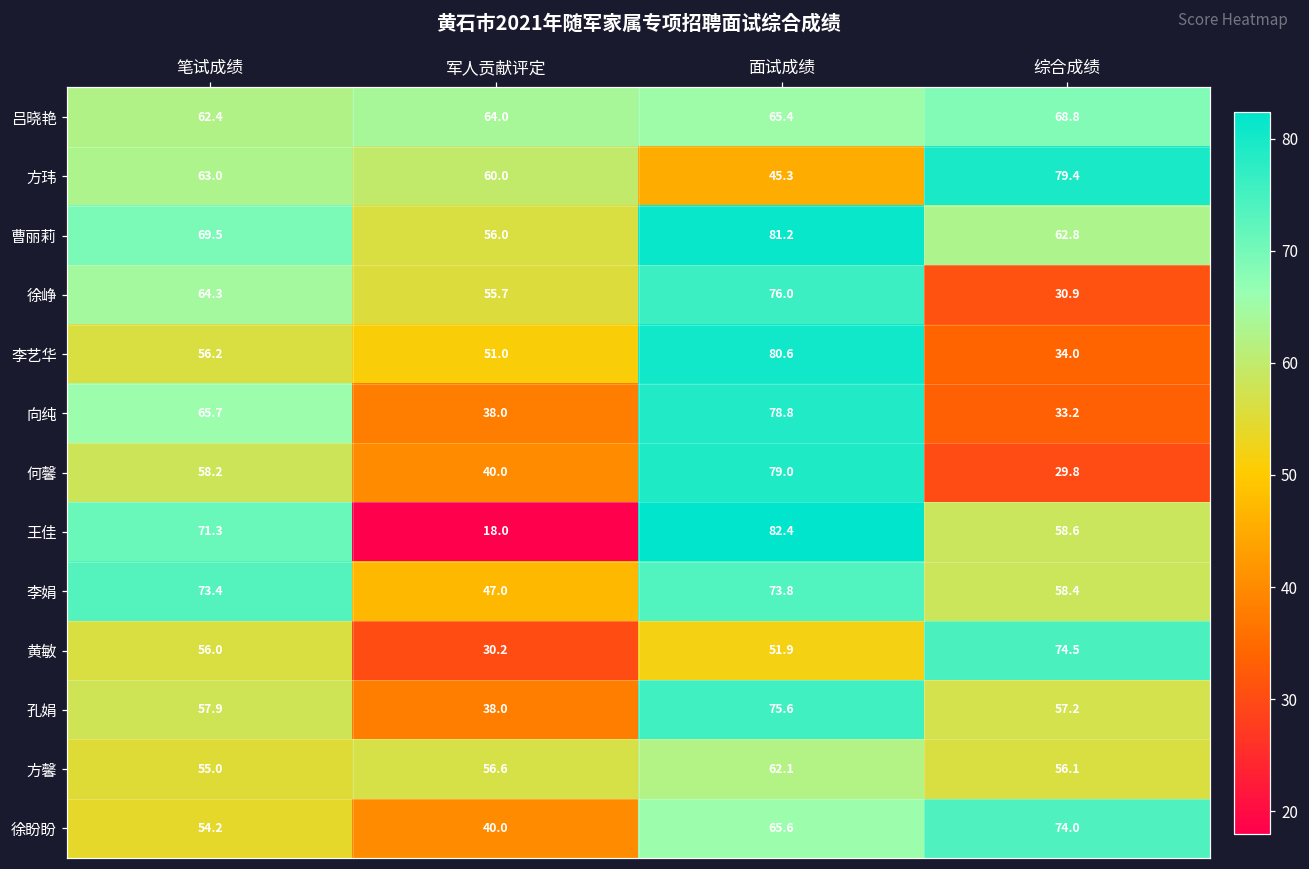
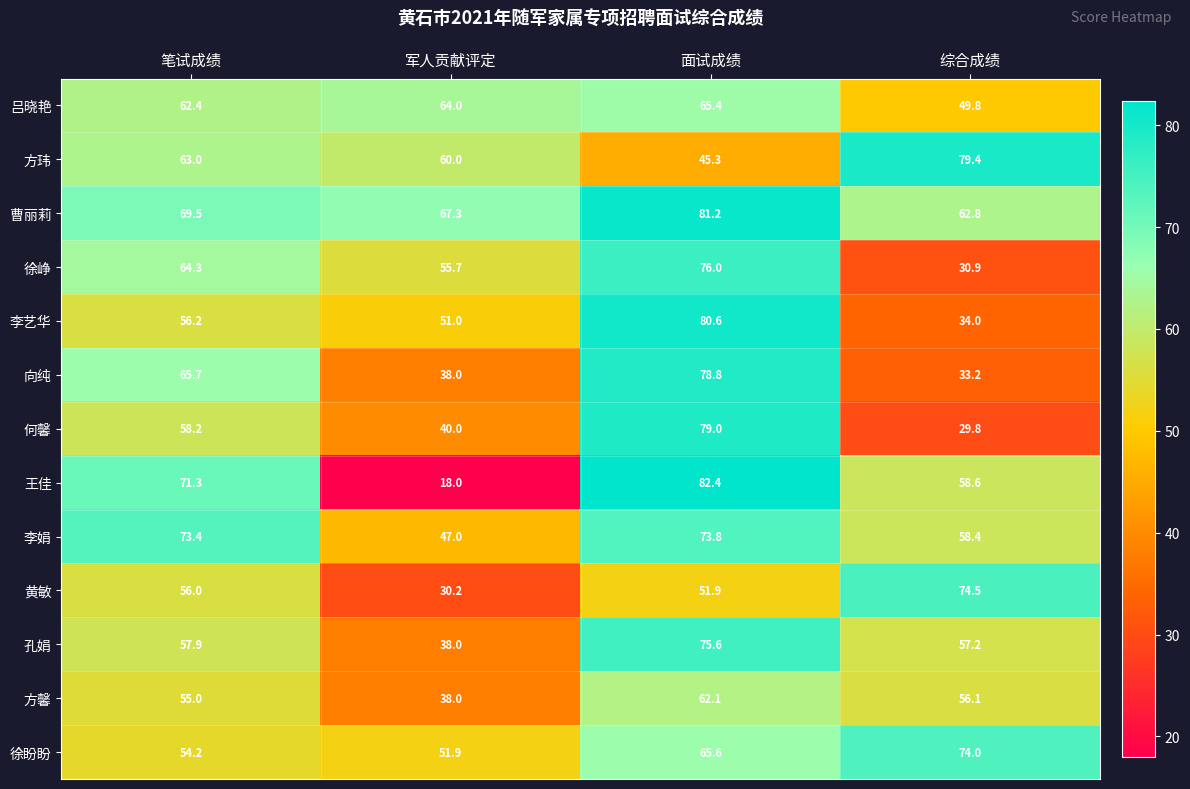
  {
    "吕晓艳": {
      "笔试成绩": 62.4,
      "军人贡献评定": 64.0,
      "面试成绩": 65.4,
-     "综合成绩": 68.8
+     "综合成绩": 49.8
    },
    "方玮": {
      "笔试成绩": 63.0,
      "军人贡献评定": 60.0,
      "面试成绩": 45.3,
      "综合成绩": 79.4
    },
    "曹丽莉": {
      "笔试成绩": 69.5,
-     "军人贡献评定": 56.0,
+     "军人贡献评定": 67.3,
      "面试成绩": 81.2,
      "综合成绩": 62.8
    },
    "徐峥": {
      "笔试成绩": 64.3,
      "军人贡献评定": 55.7,
      "面试成绩": 76.0,
      "综合成绩": 30.9
    },
    "李艺华": {
      "笔试成绩": 56.2,
      "军人贡献评定": 51.0,
      "面试成绩": 80.6,
      "综合成绩": 34.0
    },
    "向纯": {
      "笔试成绩": 65.7,
      "军人贡献评定": 38.0,
      "面试成绩": 78.8,
      "综合成绩": 33.2
    },
    "何馨": {
      "笔试成绩": 58.2,
      "军人贡献评定": 40.0,
      "面试成绩": 79.0,
      "综合成绩": 29.8
    },
    "王佳": {
      "笔试成绩": 71.3,
      "军人贡献评定": 18.0,
      "面试成绩": 82.4,
      "综合成绩": 58.6
    },
    "李娟": {
      "笔试成绩": 73.4,
      "军人贡献评定": 47.0,
      "面试成绩": 73.8,
      "综合成绩": 58.4
    },
    "黄敏": {
      "笔试成绩": 56.0,
      "军人贡献评定": 30.2,
      "面试成绩": 51.9,
      "综合成绩": 74.5
    },
    "孔娟": {
      "笔试成绩": 57.9,
      "军人贡献评定": 38.0,
      "面试成绩": 75.6,
      "综合成绩": 57.2
    },
    "方馨": {
      "笔试成绩": 55.0,
-     "军人贡献评定": 56.6,
+     "军人贡献评定": 38.0,
      "面试成绩": 62.1,
      "综合成绩": 56.1
    },
    "徐盼盼": {
      "笔试成绩": 54.2,
-     "军人贡献评定": 40.0,
+     "军人贡献评定": 51.9,
      "面试成绩": 65.6,
      "综合成绩": 74.0
    }
  }
